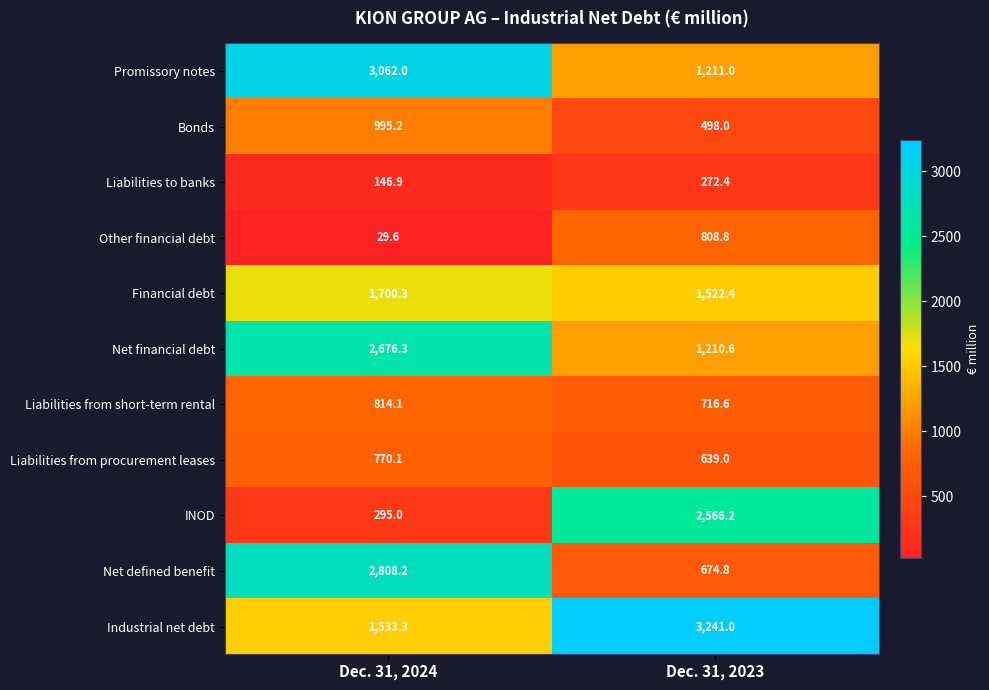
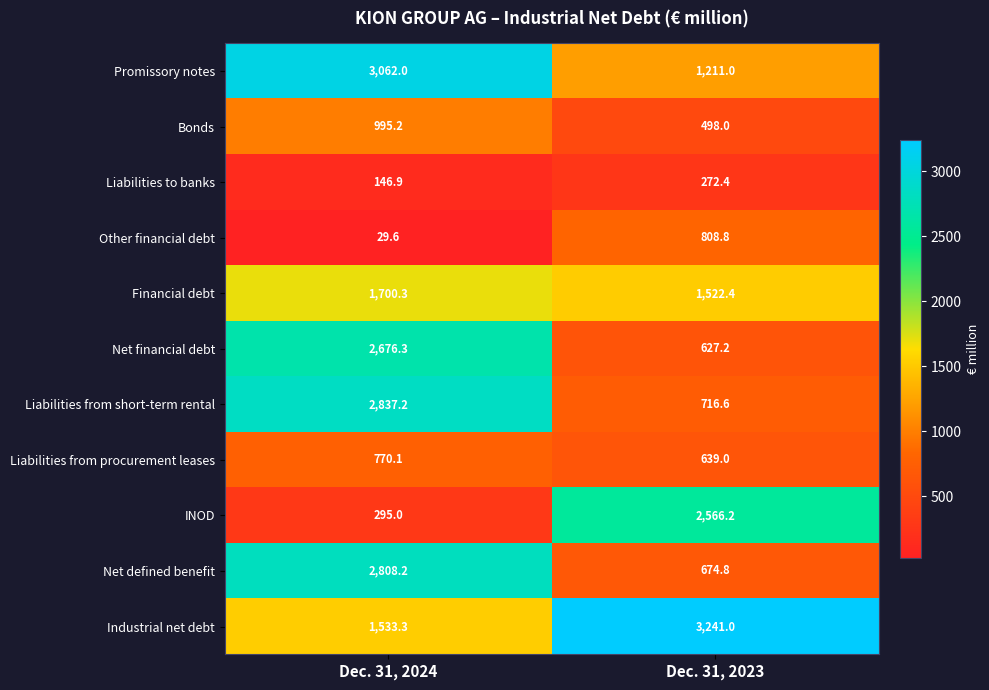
  {
    "Promissory notes": {
      "Dec. 31, 2024": "3,062.0",
      "Dec. 31, 2023": "1,211.0"
    },
    "Bonds": {
      "Dec. 31, 2024": "995.2",
      "Dec. 31, 2023": "498.0"
    },
    "Liabilities to banks": {
      "Dec. 31, 2024": "146.9",
      "Dec. 31, 2023": "272.4"
    },
    "Other financial debt": {
      "Dec. 31, 2024": "29.6",
      "Dec. 31, 2023": "808.8"
    },
    "Financial debt": {
      "Dec. 31, 2024": "1,700.3",
      "Dec. 31, 2023": "1,522.4"
    },
    "Net financial debt": {
      "Dec. 31, 2024": "2,676.3",
-     "Dec. 31, 2023": "1,210.6"
+     "Dec. 31, 2023": "627.2"
    },
    "Liabilities from short-term rental": {
-     "Dec. 31, 2024": "814.1",
+     "Dec. 31, 2024": "2,837.2",
      "Dec. 31, 2023": "716.6"
    },
    "Liabilities from procurement leases": {
      "Dec. 31, 2024": "770.1",
      "Dec. 31, 2023": "639.0"
    },
    "INOD": {
      "Dec. 31, 2024": "295.0",
      "Dec. 31, 2023": "2,566.2"
    },
    "Net defined benefit": {
      "Dec. 31, 2024": "2,808.2",
      "Dec. 31, 2023": "674.8"
    },
    "Industrial net debt": {
      "Dec. 31, 2024": "1,533.3",
      "Dec. 31, 2023": "3,241.0"
    }
  }
